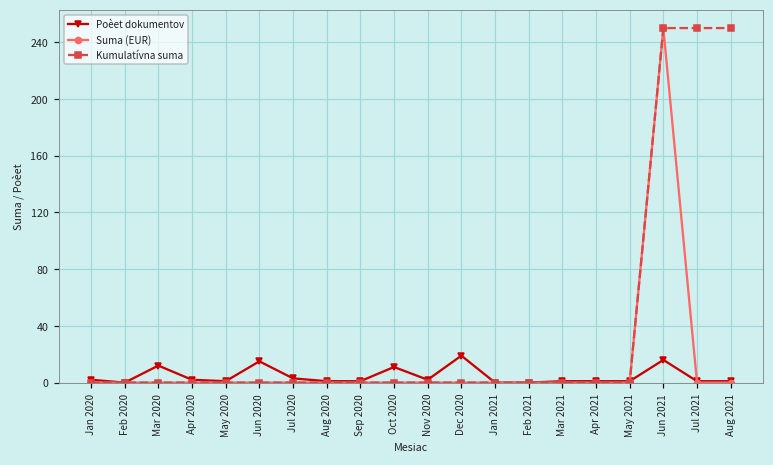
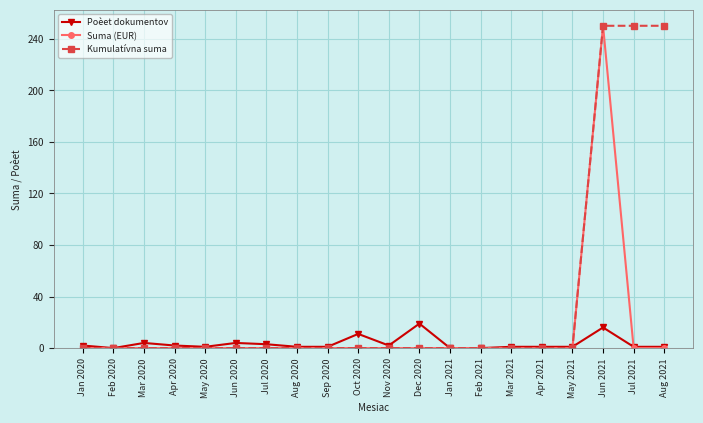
  {
    "Poèet dokumentov": {
-     "Mar 2020": 12,
-     "Jun 2020": 15,
+     "Mar 2020": 4,
+     "Jun 2020": 4,
      "Jul 2020": 3,
      "Oct 2020": 11,
      "Dec 2020": 19,
      "Jun 2021": 16
    }
  }
